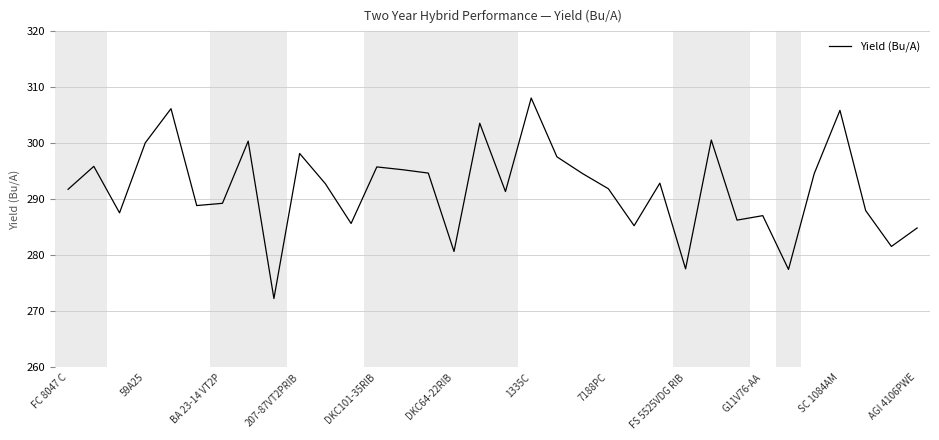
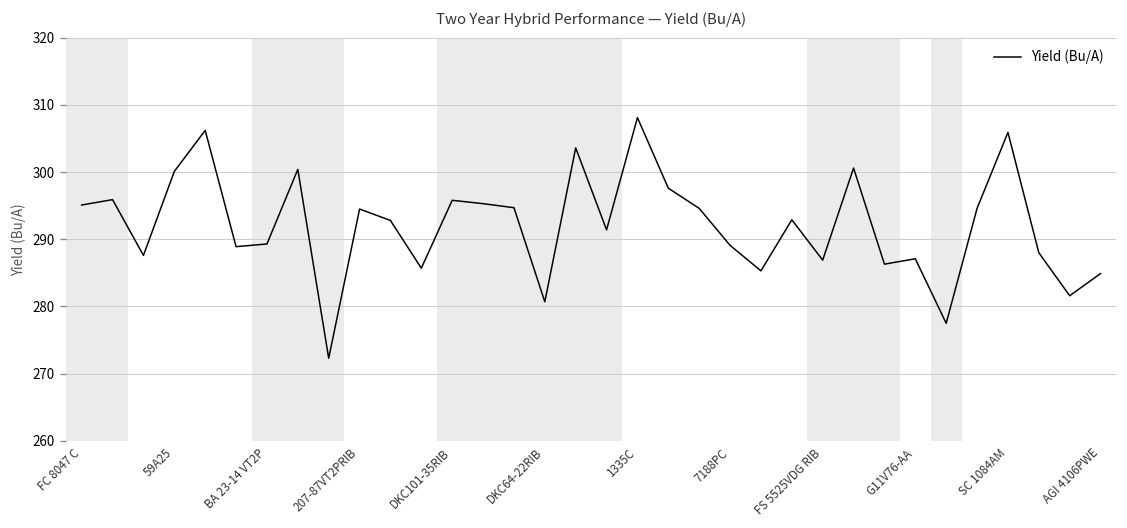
  {
-   "FC 8047 C": 292,
+   "FC 8047 C": 295,
    "59A25": 300,
    "BA 23-14 VT2P": 289,
-   "207-87VT2PRIB": 298,
+   "207-87VT2PRIB": 295,
    "DKC101-35RIB": 296,
    "DKC64-22RIB": 281,
    "1335C": 308,
-   "7188PC": 292,
-   "FS 5525VDG RIB": 278,
+   "7188PC": 289,
+   "FS 5525VDG RIB": 287,
    "G11V76-AA": 287,
    "SC 1084AM": 306,
    "AGI 4106PWE": 285
  }
